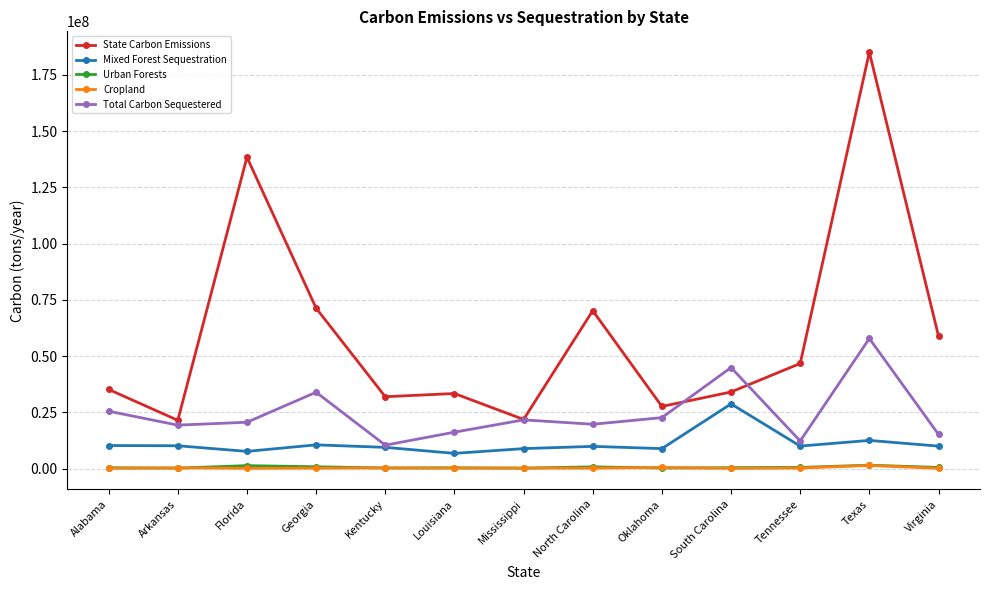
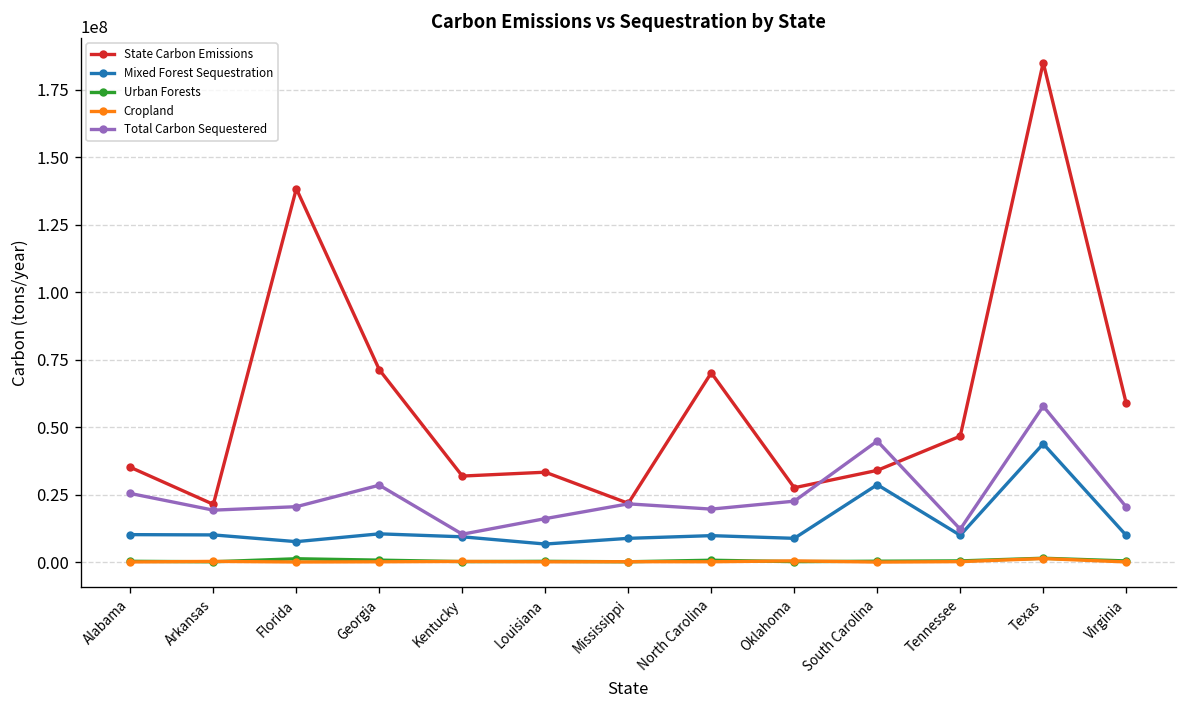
  {
    "State Carbon Emissions": {
      "Alabama": 35000000,
      "Arkansas": 21000000,
      "Florida": 138000000,
      "Georgia": 71000000,
      "Kentucky": 32000000,
      "Louisiana": 33000000,
      "North Carolina": 70000000,
      "Oklahoma": 28000000,
      "South Carolina": 34000000,
      "Tennessee": 47000000,
      "Texas": 185000000,
      "Virginia": 59000000
    },
    "Mixed Forest Sequestration": {
      "Alabama": 10000000,
      "Arkansas": 10000000,
      "Florida": 8000000,
      "Georgia": 11000000,
      "Louisiana": 7000000,
      "Mississippi": 9000000,
      "North Carolina": 10000000,
      "Oklahoma": 9000000,
      "South Carolina": 29000000,
      "Tennessee": 10000000,
-     "Texas": 13000000,
+     "Texas": 44000000,
      "Virginia": 10000000
    },
    "Urban Forests": {
      "Florida": 1000000
    },
    "Cropland": {
      "Florida": 0
    },
    "Total Carbon Sequestered": {
      "Alabama": 26000000,
      "Arkansas": 19000000,
      "Florida": 21000000,
-     "Georgia": 34000000,
+     "Georgia": 29000000,
      "Louisiana": 16000000,
      "North Carolina": 20000000,
      "Oklahoma": 23000000,
      "South Carolina": 45000000,
      "Tennessee": 12000000,
      "Texas": 58000000,
-     "Virginia": 15000000
+     "Virginia": 21000000
    }
  }
